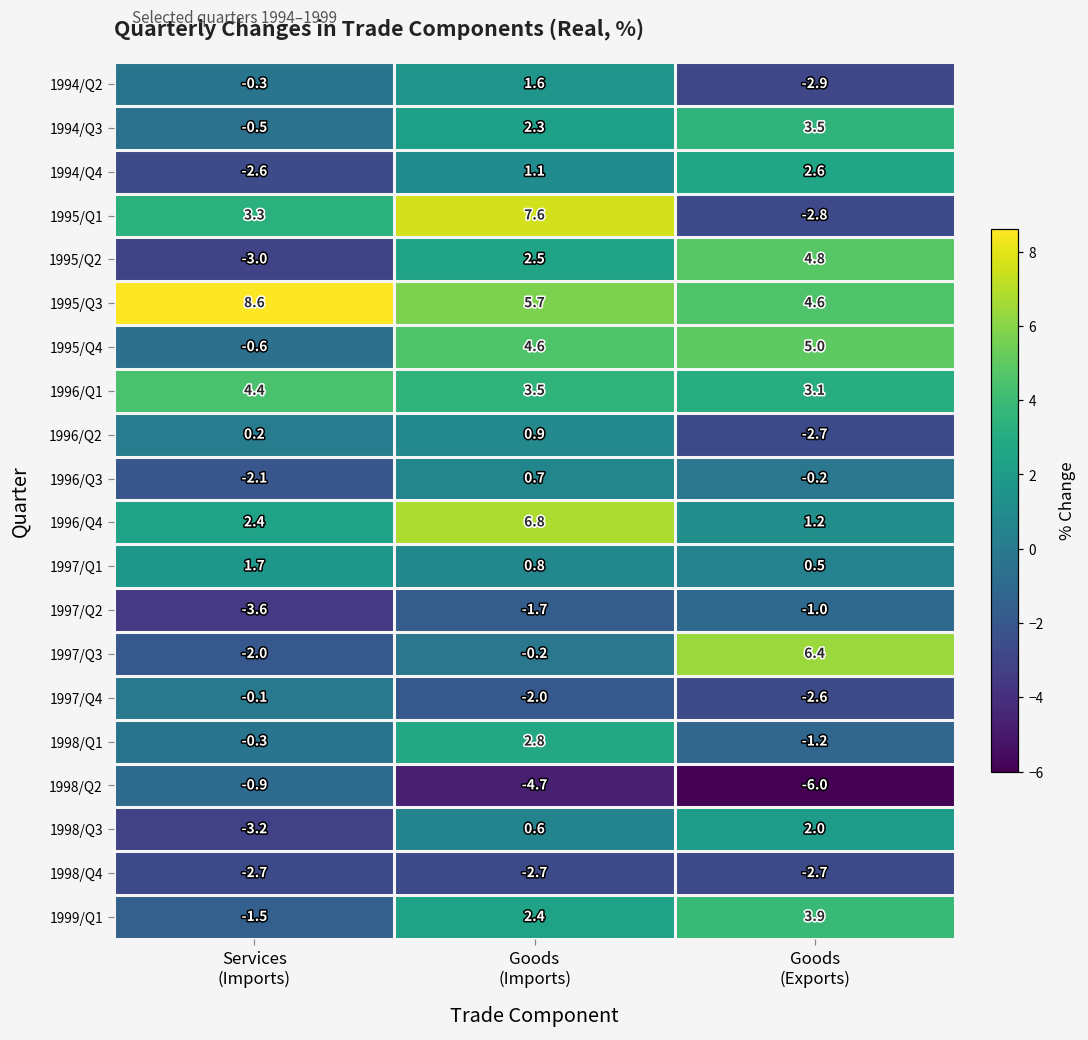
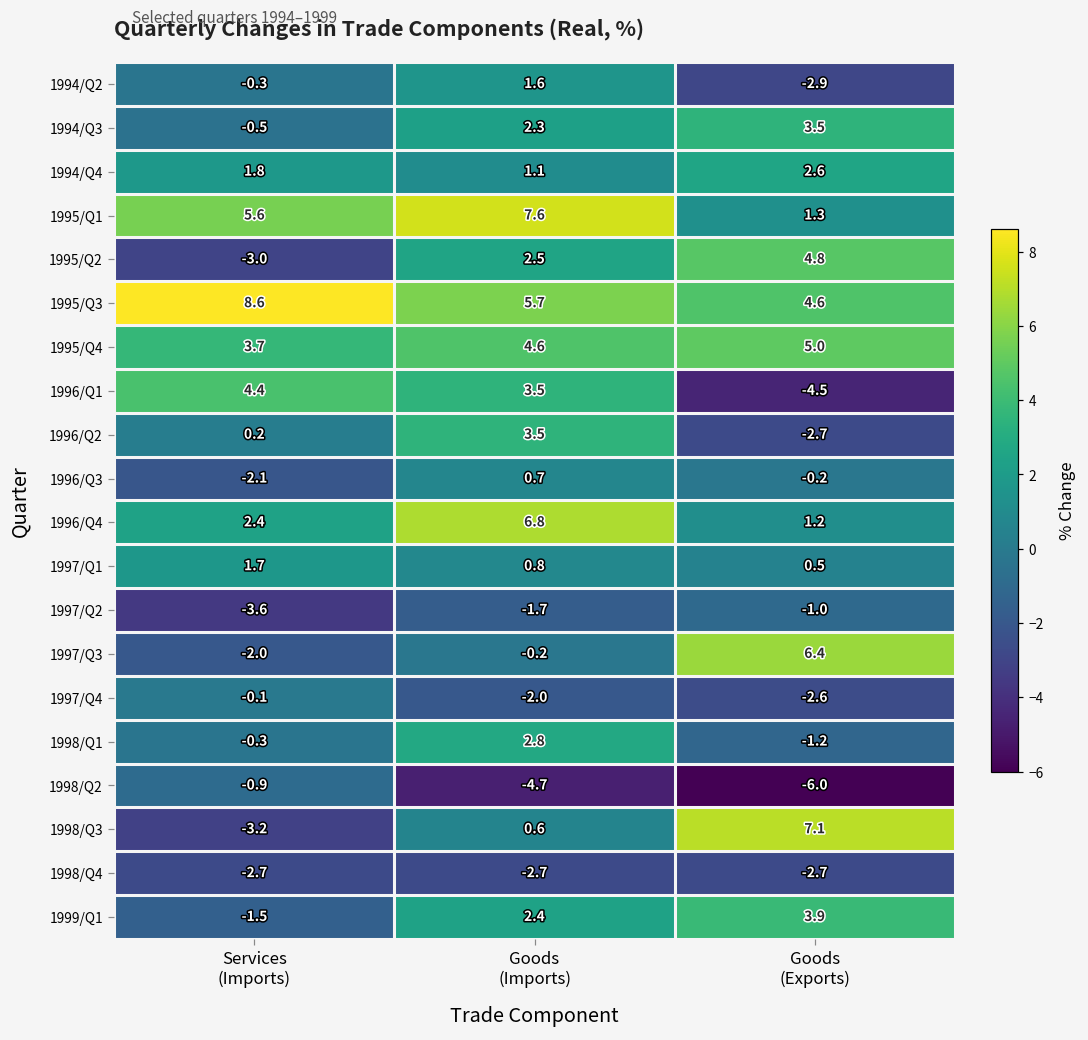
  {
    "1994/Q2": {
      "Services (Imports)": -0.3,
      "Goods (Imports)": 1.6,
      "Goods (Exports)": -2.9
    },
    "1994/Q3": {
      "Services (Imports)": -0.5,
      "Goods (Imports)": 2.3,
      "Goods (Exports)": 3.5
    },
    "1994/Q4": {
-     "Services (Imports)": -2.6,
+     "Services (Imports)": 1.8,
      "Goods (Imports)": 1.1,
      "Goods (Exports)": 2.6
    },
    "1995/Q1": {
-     "Services (Imports)": 3.3,
+     "Services (Imports)": 5.6,
      "Goods (Imports)": 7.6,
-     "Goods (Exports)": -2.8
+     "Goods (Exports)": 1.3
    },
    "1995/Q2": {
      "Services (Imports)": -3.0,
      "Goods (Imports)": 2.5,
      "Goods (Exports)": 4.8
    },
    "1995/Q3": {
      "Services (Imports)": 8.6,
      "Goods (Imports)": 5.7,
      "Goods (Exports)": 4.6
    },
    "1995/Q4": {
-     "Services (Imports)": -0.6,
+     "Services (Imports)": 3.7,
      "Goods (Imports)": 4.6,
      "Goods (Exports)": 5.0
    },
    "1996/Q1": {
      "Services (Imports)": 4.4,
      "Goods (Imports)": 3.5,
-     "Goods (Exports)": 3.1
+     "Goods (Exports)": -4.5
    },
    "1996/Q2": {
      "Services (Imports)": 0.2,
-     "Goods (Imports)": 0.9,
+     "Goods (Imports)": 3.5,
      "Goods (Exports)": -2.7
    },
    "1996/Q3": {
      "Services (Imports)": -2.1,
      "Goods (Imports)": 0.7,
      "Goods (Exports)": -0.2
    },
    "1996/Q4": {
      "Services (Imports)": 2.4,
      "Goods (Imports)": 6.8,
      "Goods (Exports)": 1.2
    },
    "1997/Q1": {
      "Services (Imports)": 1.7,
      "Goods (Imports)": 0.8,
      "Goods (Exports)": 0.5
    },
    "1997/Q2": {
      "Services (Imports)": -3.6,
      "Goods (Imports)": -1.7,
      "Goods (Exports)": -1.0
    },
    "1997/Q3": {
      "Services (Imports)": -2.0,
      "Goods (Imports)": -0.2,
      "Goods (Exports)": 6.4
    },
    "1997/Q4": {
      "Services (Imports)": -0.1,
      "Goods (Imports)": -2.0,
      "Goods (Exports)": -2.6
    },
    "1998/Q1": {
      "Services (Imports)": -0.3,
      "Goods (Imports)": 2.8,
      "Goods (Exports)": -1.2
    },
    "1998/Q2": {
      "Services (Imports)": -0.9,
      "Goods (Imports)": -4.7,
      "Goods (Exports)": -6.0
    },
    "1998/Q3": {
      "Services (Imports)": -3.2,
      "Goods (Imports)": 0.6,
-     "Goods (Exports)": 2.0
+     "Goods (Exports)": 7.1
    },
    "1998/Q4": {
      "Services (Imports)": -2.7,
      "Goods (Imports)": -2.7,
      "Goods (Exports)": -2.7
    },
    "1999/Q1": {
      "Services (Imports)": -1.5,
      "Goods (Imports)": 2.4,
      "Goods (Exports)": 3.9
    }
  }
